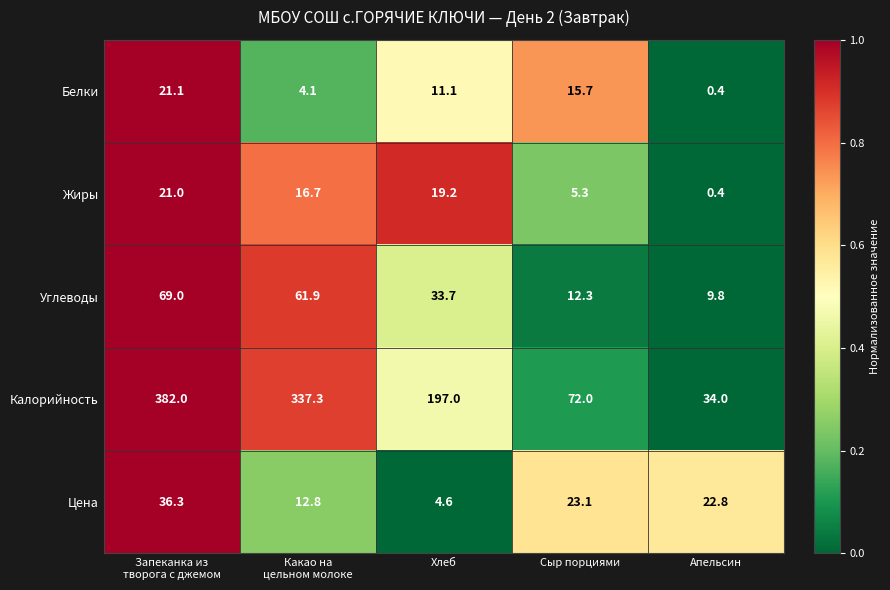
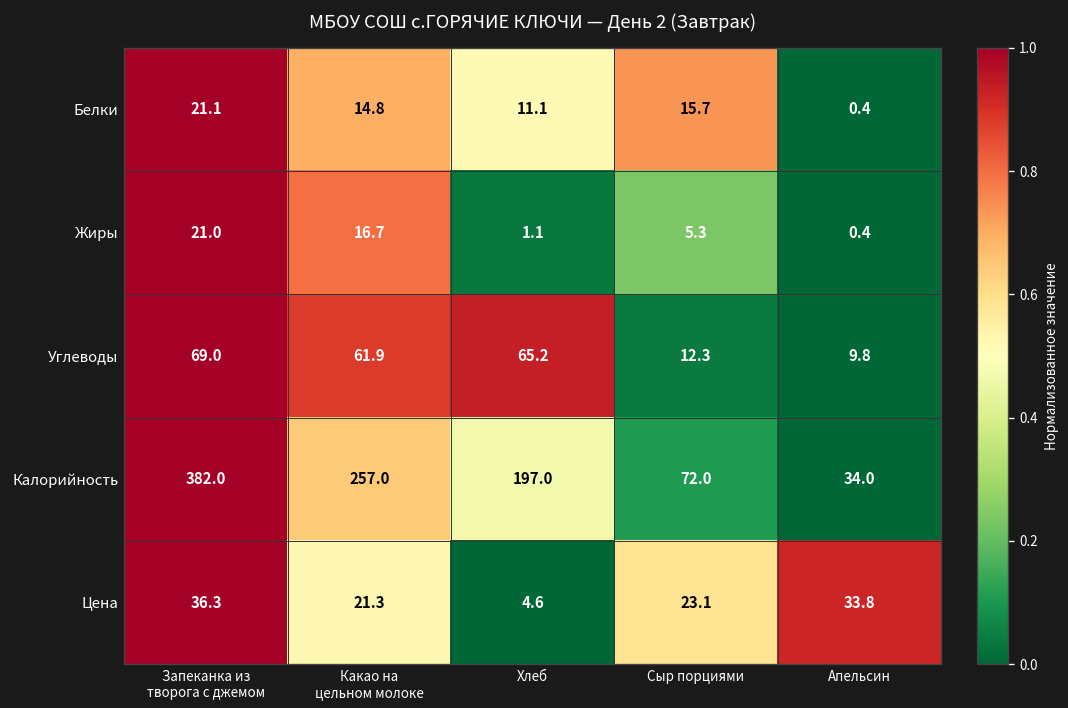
  {
    "Белки": {
      "Запеканка из творога с джемом": 21.1,
-     "Какао на цельном молоке": 4.1,
+     "Какао на цельном молоке": 14.8,
      "Хлеб": 11.1,
      "Сыр порциями": 15.7,
      "Апельсин": 0.4
    },
    "Жиры": {
      "Запеканка из творога с джемом": 21.0,
      "Какао на цельном молоке": 16.7,
-     "Хлеб": 19.2,
+     "Хлеб": 1.1,
      "Сыр порциями": 5.3,
      "Апельсин": 0.4
    },
    "Углеводы": {
      "Запеканка из творога с джемом": 69.0,
      "Какао на цельном молоке": 61.9,
-     "Хлеб": 33.7,
+     "Хлеб": 65.2,
      "Сыр порциями": 12.3,
      "Апельсин": 9.8
    },
    "Калорийность": {
      "Запеканка из творога с джемом": 382.0,
-     "Какао на цельном молоке": 337.3,
+     "Какао на цельном молоке": 257.0,
      "Хлеб": 197.0,
      "Сыр порциями": 72.0,
      "Апельсин": 34.0
    },
    "Цена": {
      "Запеканка из творога с джемом": 36.3,
-     "Какао на цельном молоке": 12.8,
+     "Какао на цельном молоке": 21.3,
      "Хлеб": 4.6,
      "Сыр порциями": 23.1,
-     "Апельсин": 22.8
+     "Апельсин": 33.8
    }
  }
